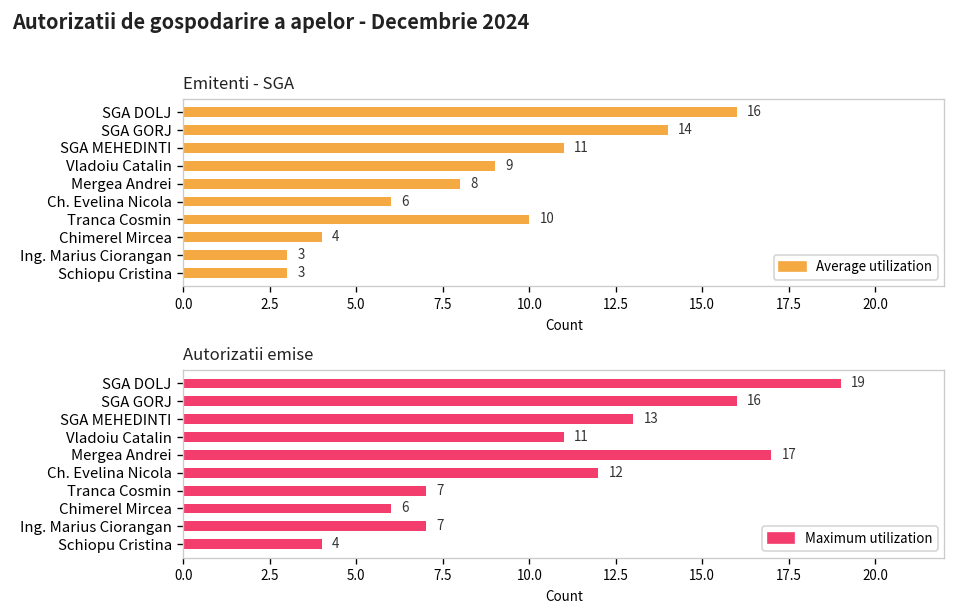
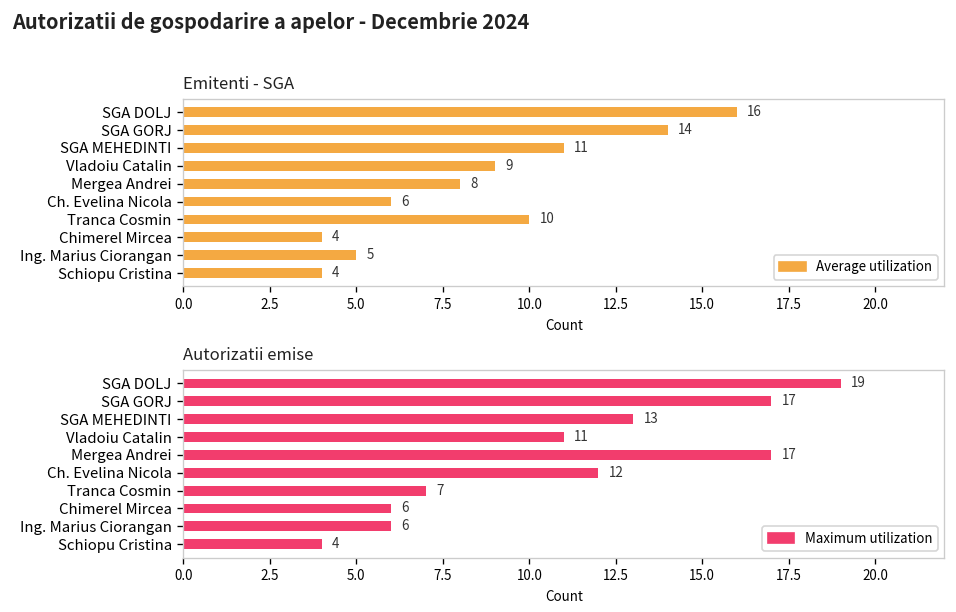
  {
    "Emitenti - SGA": {
      "SGA DOLJ": 16,
      "SGA GORJ": 14,
      "SGA MEHEDINTI": 11,
      "Vladoiu Catalin": 9,
      "Mergea Andrei": 8,
      "Ch. Evelina Nicola": 6,
      "Tranca Cosmin": 10,
      "Chimerel Mircea": 4,
-     "Ing. Marius Ciorangan": 3,
-     "Schiopu Cristina": 3
+     "Ing. Marius Ciorangan": 5,
+     "Schiopu Cristina": 4
    },
    "Autorizatii emise": {
      "SGA DOLJ": 19,
-     "SGA GORJ": 16,
+     "SGA GORJ": 17,
      "SGA MEHEDINTI": 13,
      "Vladoiu Catalin": 11,
      "Mergea Andrei": 17,
      "Ch. Evelina Nicola": 12,
      "Tranca Cosmin": 7,
      "Chimerel Mircea": 6,
-     "Ing. Marius Ciorangan": 7,
+     "Ing. Marius Ciorangan": 6,
      "Schiopu Cristina": 4
    }
  }
